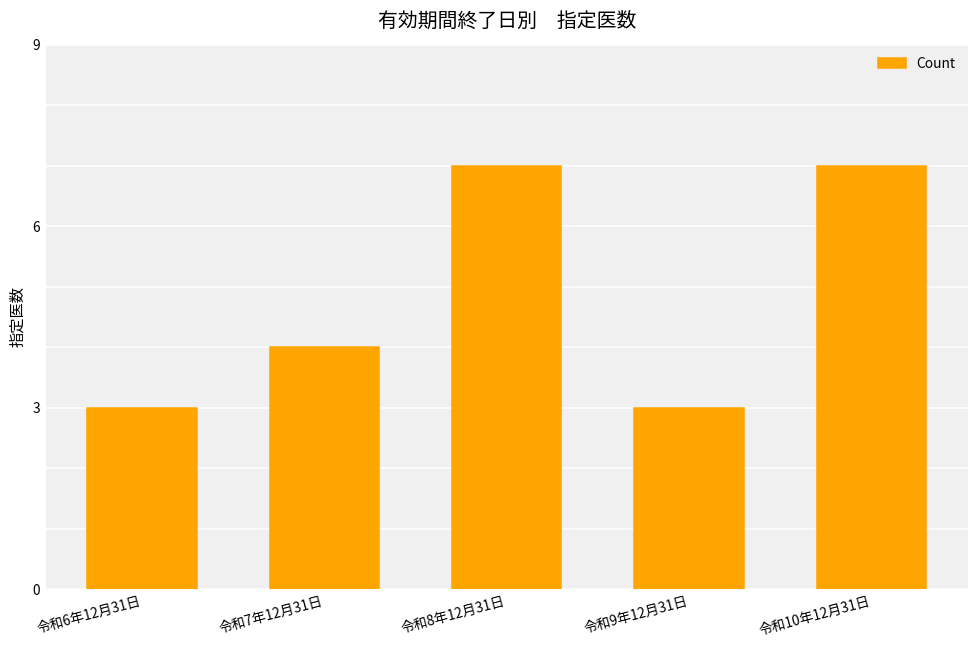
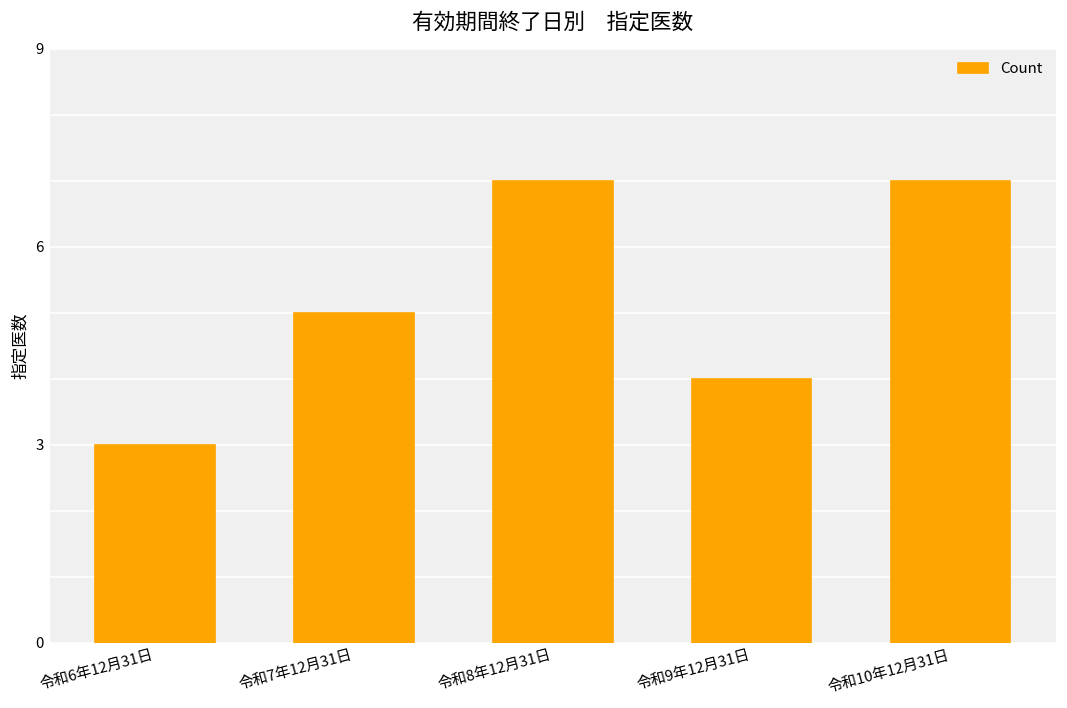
  {
    "令和6年12月31日": 3,
-   "令和7年12月31日": 4,
+   "令和7年12月31日": 5,
    "令和8年12月31日": 7,
-   "令和9年12月31日": 3,
+   "令和9年12月31日": 4,
    "令和10年12月31日": 7
  }
